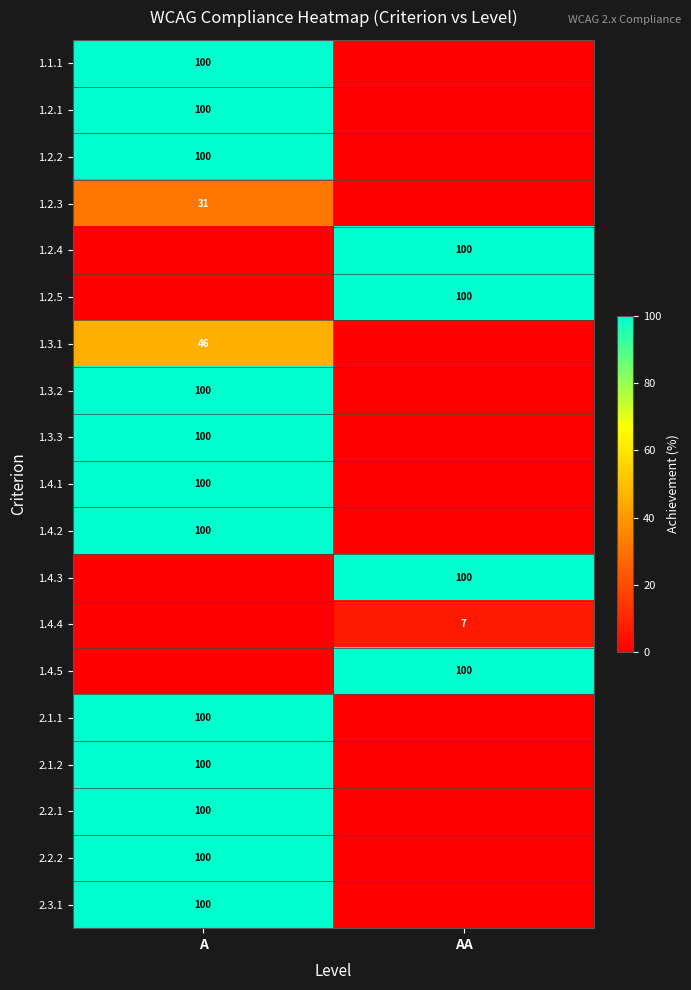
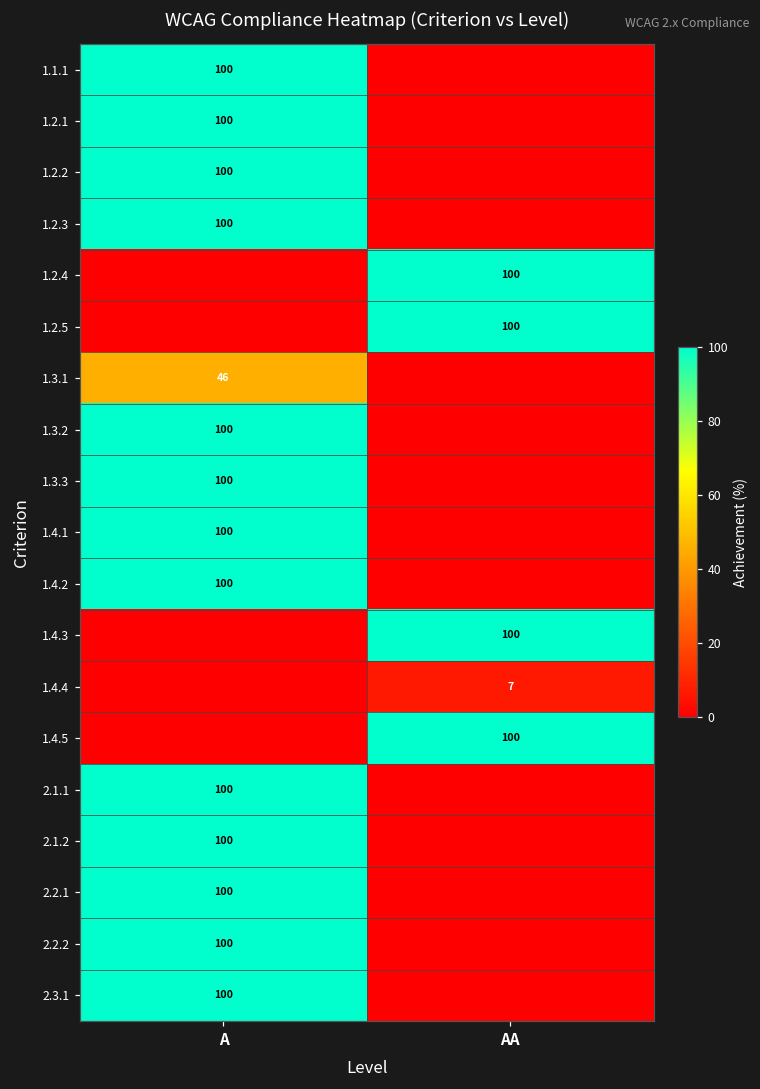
  {
    "1.1.1": {
      "A": 100
    },
    "1.2.1": {
      "A": 100
    },
    "1.2.2": {
      "A": 100
    },
    "1.2.3": {
-     "A": 31
+     "A": 100
    },
    "1.2.4": {
      "AA": 100
    },
    "1.2.5": {
      "AA": 100
    },
    "1.3.1": {
      "A": 46
    },
    "1.3.2": {
      "A": 100
    },
    "1.3.3": {
      "A": 100
    },
    "1.4.1": {
      "A": 100
    },
    "1.4.2": {
      "A": 100
    },
    "1.4.3": {
      "AA": 100
    },
    "1.4.4": {
      "AA": 7
    },
    "1.4.5": {
      "AA": 100
    },
    "2.1.1": {
      "A": 100
    },
    "2.1.2": {
      "A": 100
    },
    "2.2.1": {
      "A": 100
    },
    "2.2.2": {
      "A": 100
    },
    "2.3.1": {
      "A": 100
    }
  }
